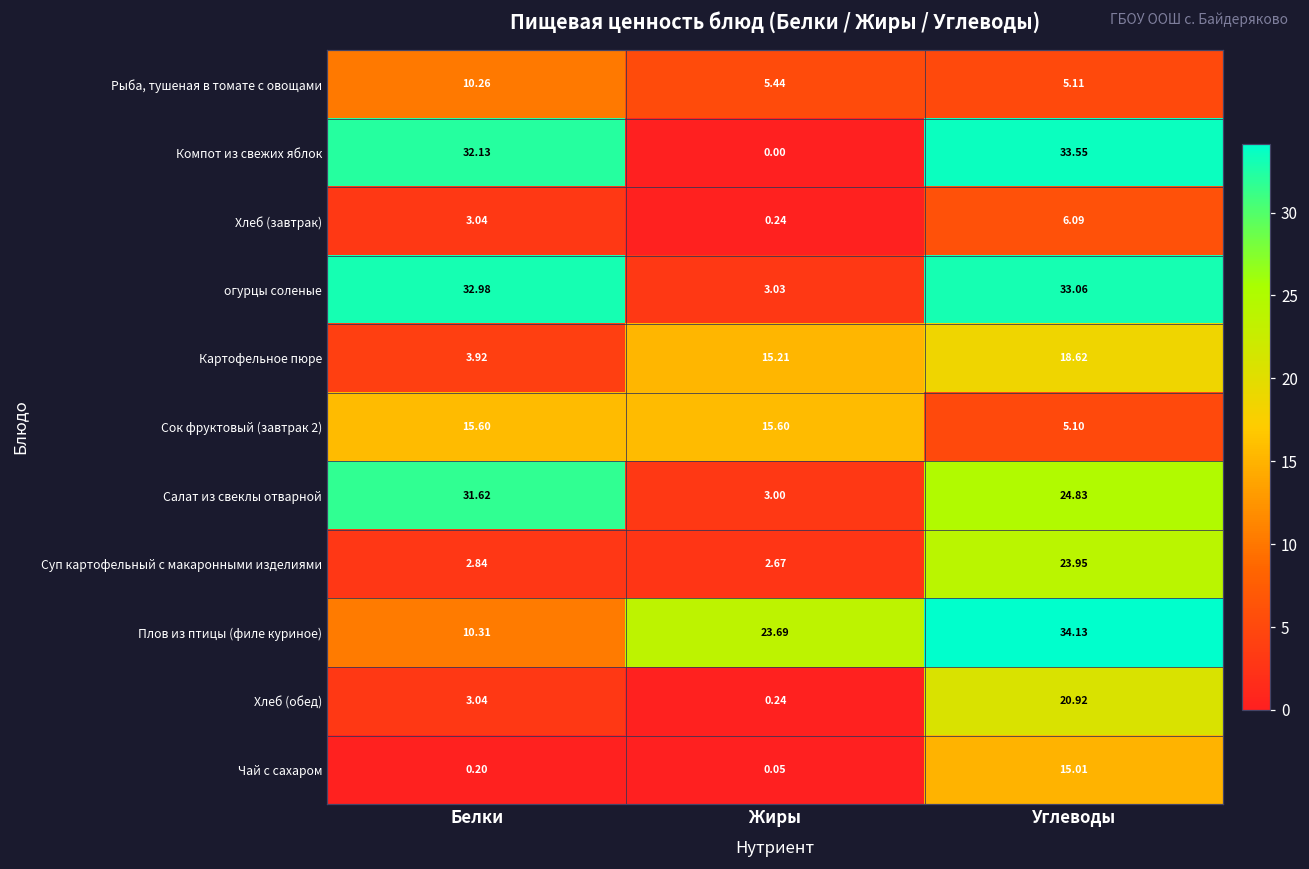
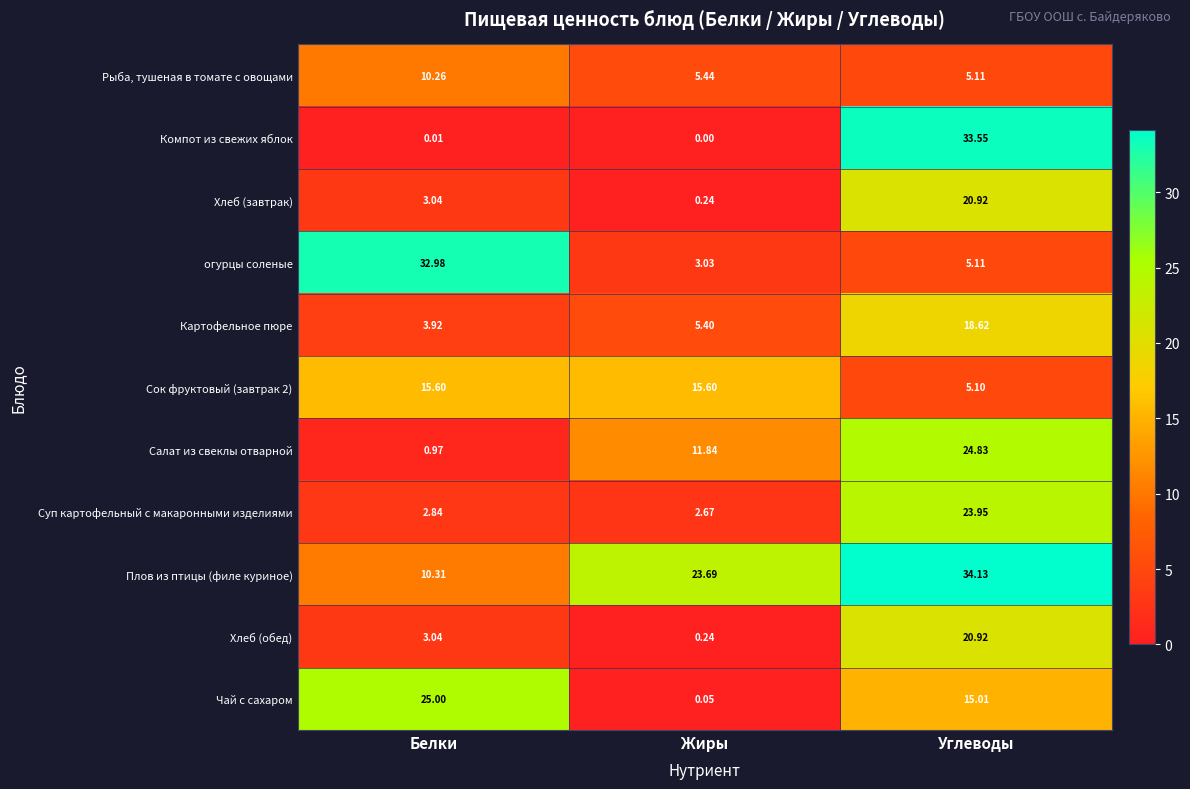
  {
    "Рыба, тушеная в томате с овощами": {
      "Белки": 10.26,
      "Жиры": 5.44,
      "Углеводы": 5.11
    },
    "Компот из свежих яблок": {
-     "Белки": 32.13,
+     "Белки": 0.01,
      "Жиры": 0.00,
      "Углеводы": 33.55
    },
    "Хлеб (завтрак)": {
      "Белки": 3.04,
      "Жиры": 0.24,
-     "Углеводы": 6.09
+     "Углеводы": 20.92
    },
    "огурцы соленые": {
      "Белки": 32.98,
      "Жиры": 3.03,
-     "Углеводы": 33.06
+     "Углеводы": 5.11
    },
    "Картофельное пюре": {
      "Белки": 3.92,
-     "Жиры": 15.21,
+     "Жиры": 5.40,
      "Углеводы": 18.62
    },
    "Сок фруктовый (завтрак 2)": {
      "Белки": 15.60,
      "Жиры": 15.60,
      "Углеводы": 5.10
    },
    "Салат из свеклы отварной": {
-     "Белки": 31.62,
-     "Жиры": 3.00,
+     "Белки": 0.97,
+     "Жиры": 11.84,
      "Углеводы": 24.83
    },
    "Суп картофельный с макаронными изделиями": {
      "Белки": 2.84,
      "Жиры": 2.67,
      "Углеводы": 23.95
    },
    "Плов из птицы (филе куриное)": {
      "Белки": 10.31,
      "Жиры": 23.69,
      "Углеводы": 34.13
    },
    "Хлеб (обед)": {
      "Белки": 3.04,
      "Жиры": 0.24,
      "Углеводы": 20.92
    },
    "Чай с сахаром": {
-     "Белки": 0.20,
+     "Белки": 25.00,
      "Жиры": 0.05,
      "Углеводы": 15.01
    }
  }
